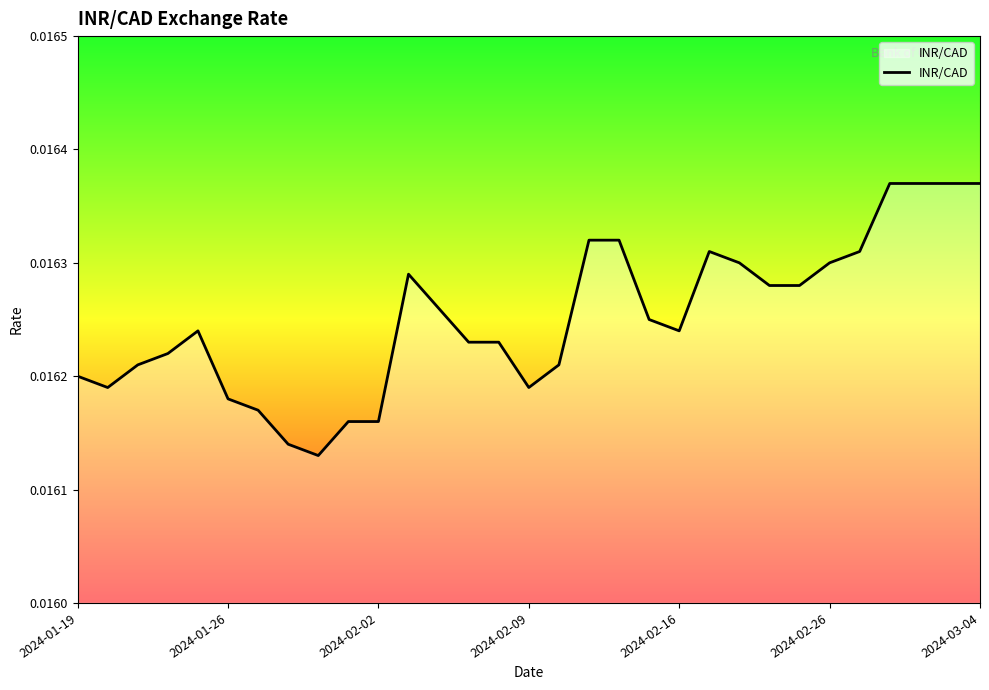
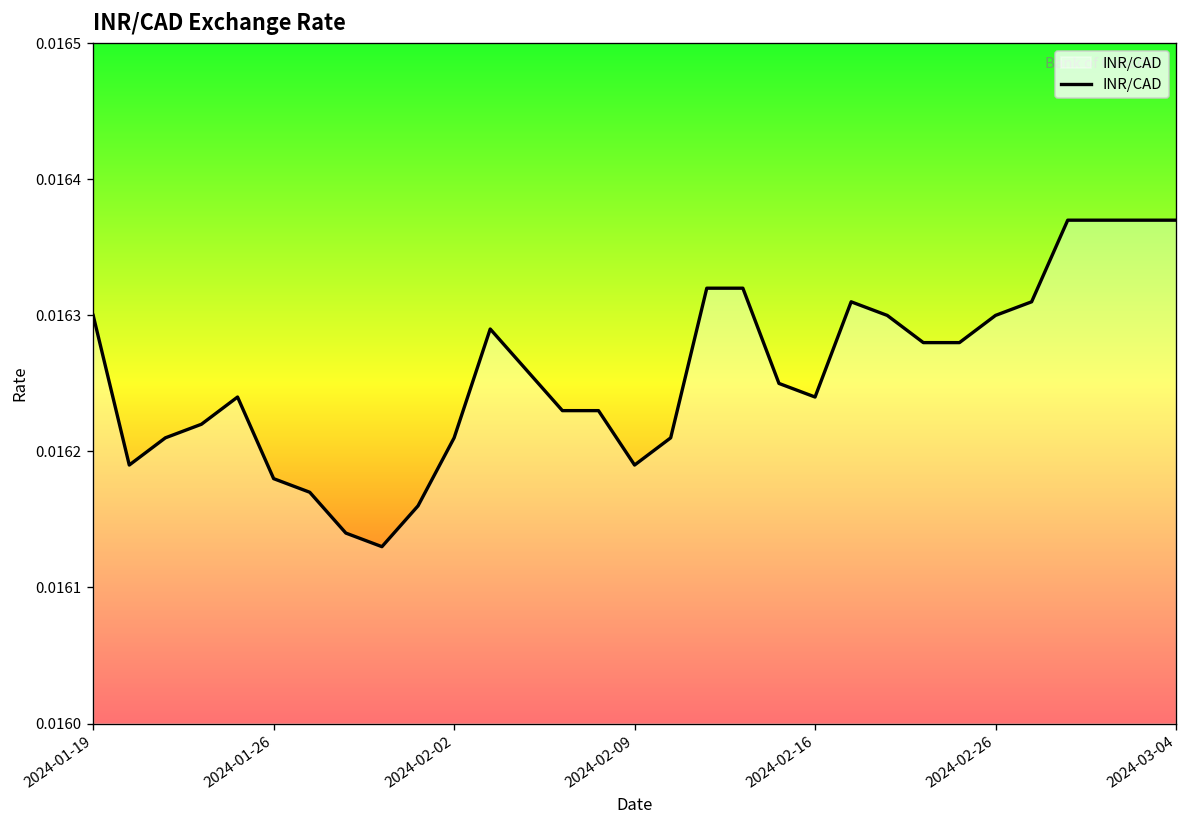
  {
-   "2024-01-19": 0.0162,
+   "2024-01-19": 0.0163,
    "2024-01-26": 0.01618,
-   "2024-02-02": 0.01616,
+   "2024-02-02": 0.01621,
    "2024-02-09": 0.01619,
    "2024-02-16": 0.01624,
    "2024-02-26": 0.01630,
    "2024-03-04": 0.01637
  }
